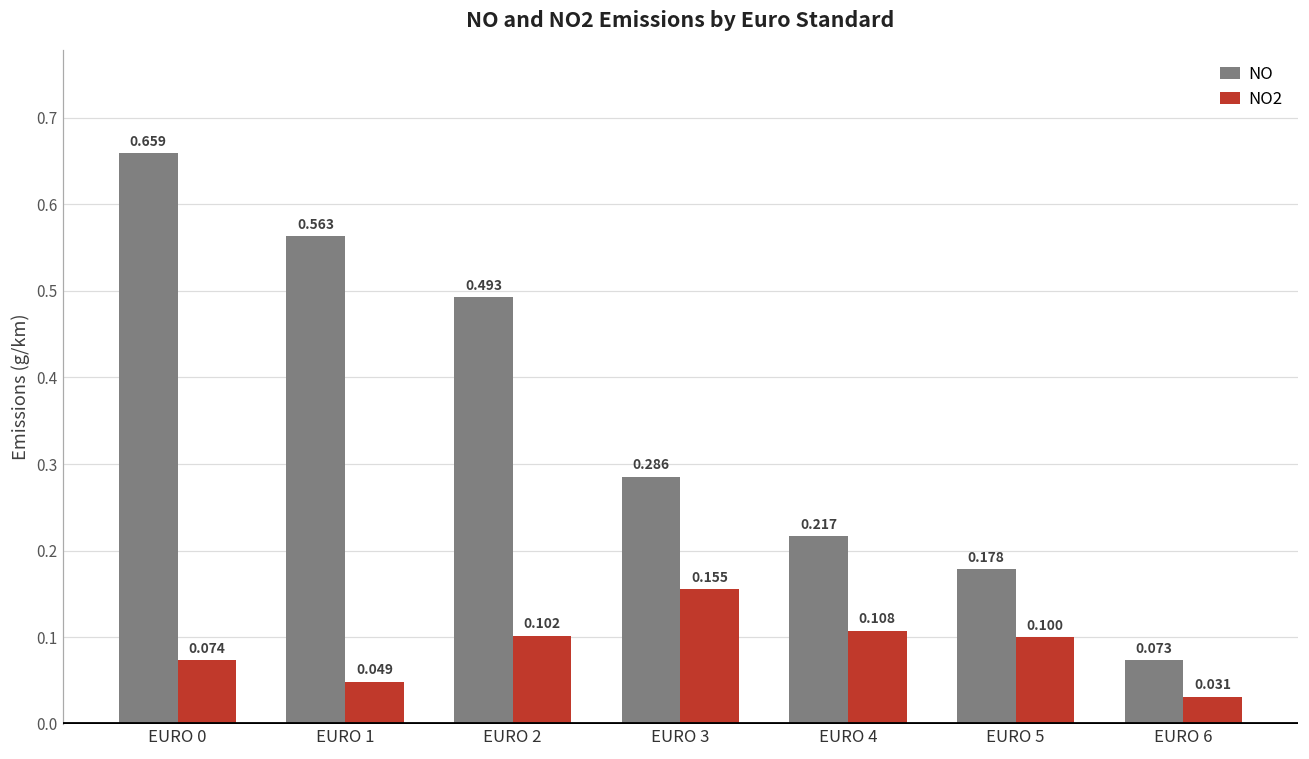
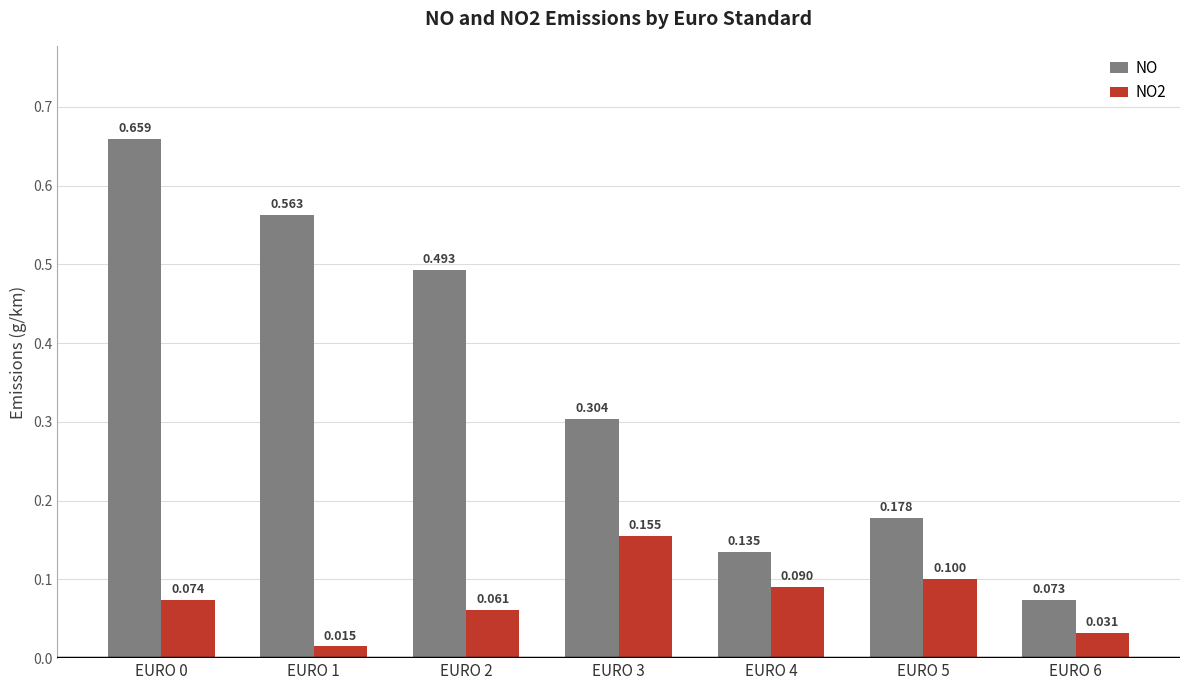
  {
    "NO": {
      "EURO 0": 0.659,
      "EURO 1": 0.563,
      "EURO 2": 0.493,
-     "EURO 3": 0.286,
-     "EURO 4": 0.217,
+     "EURO 3": 0.304,
+     "EURO 4": 0.135,
      "EURO 5": 0.178,
      "EURO 6": 0.073
    },
    "NO2": {
      "EURO 0": 0.074,
-     "EURO 1": 0.049,
-     "EURO 2": 0.102,
+     "EURO 1": 0.015,
+     "EURO 2": 0.061,
      "EURO 3": 0.155,
-     "EURO 4": 0.108,
+     "EURO 4": 0.090,
      "EURO 5": 0.100,
      "EURO 6": 0.031
    }
  }
